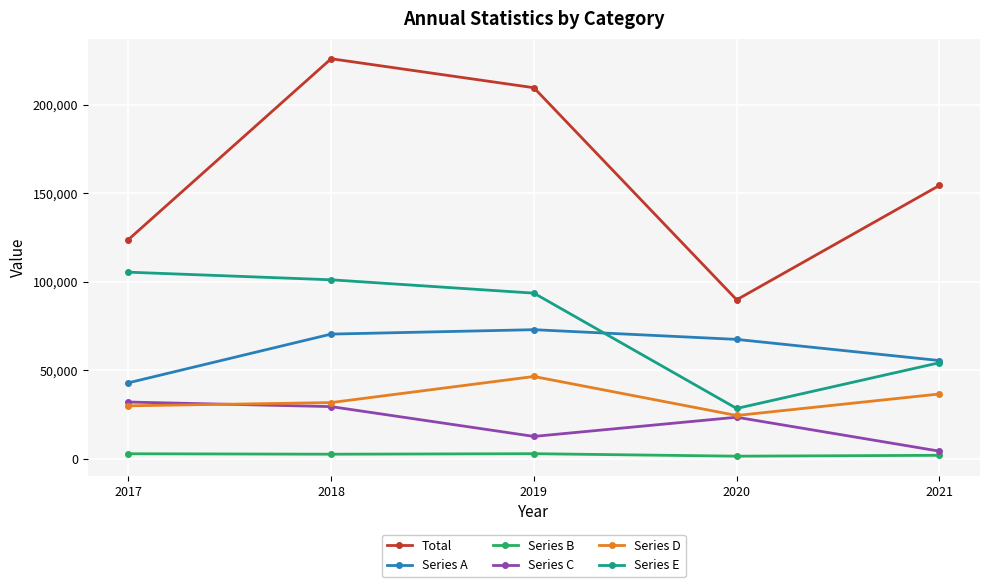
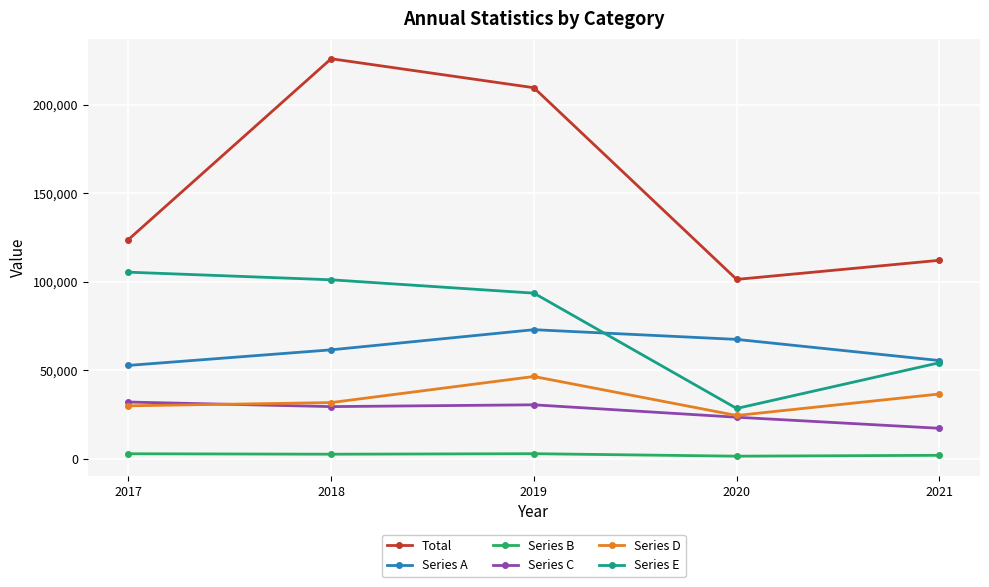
  {
    "Total": {
      "2017": "124,000",
      "2018": "226,000",
      "2019": "210,000",
-     "2020": "90,000",
-     "2021": "154,000"
+     "2020": "101,000",
+     "2021": "112,000"
    },
    "Series A": {
-     "2017": "43,000",
-     "2018": "70,000",
+     "2017": "53,000",
+     "2018": "61,000",
      "2019": "73,000",
      "2020": "67,000"
    },
    "Series C": {
      "2017": "32,000",
      "2018": "29,000",
-     "2019": "13,000",
-     "2021": "4,000"
+     "2019": "30,000",
+     "2021": "17,000"
    },
    "Series D": {
      "2017": "30,000",
      "2018": "32,000",
      "2019": "46,000",
      "2021": "37,000"
    }
  }
